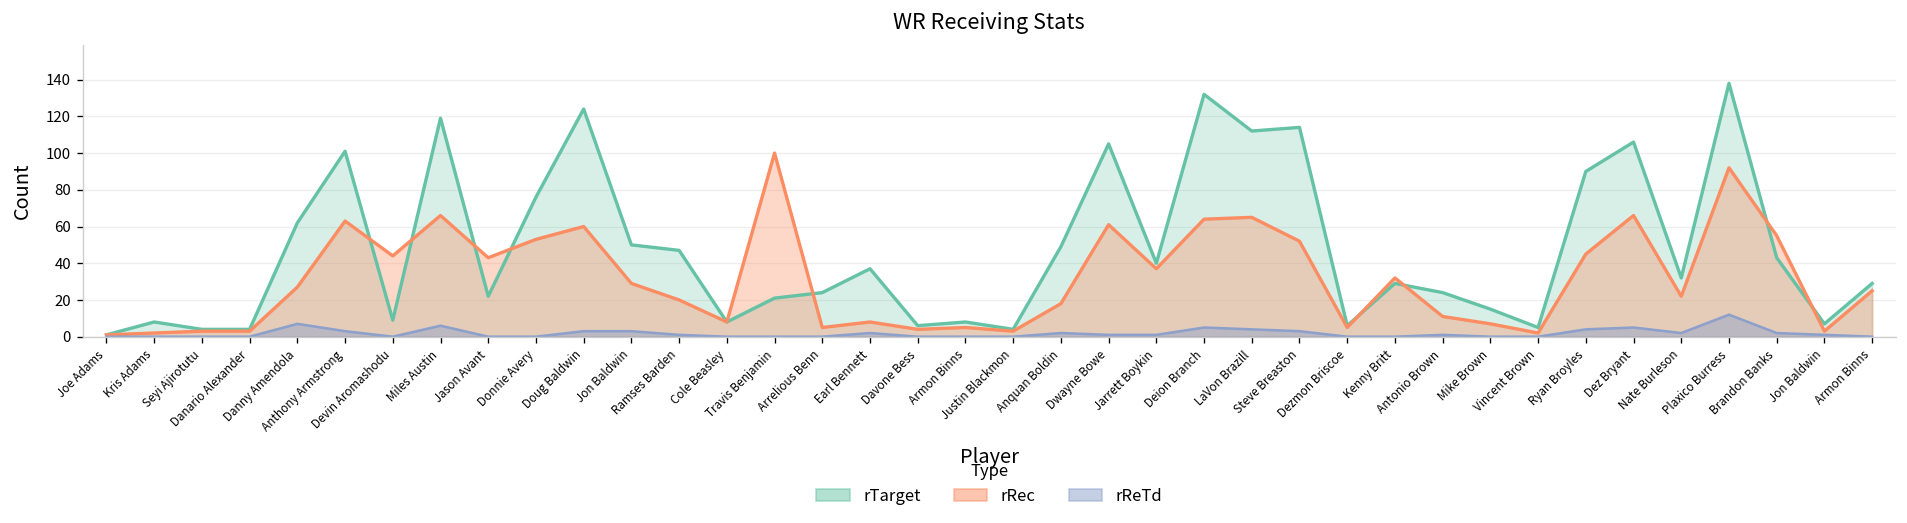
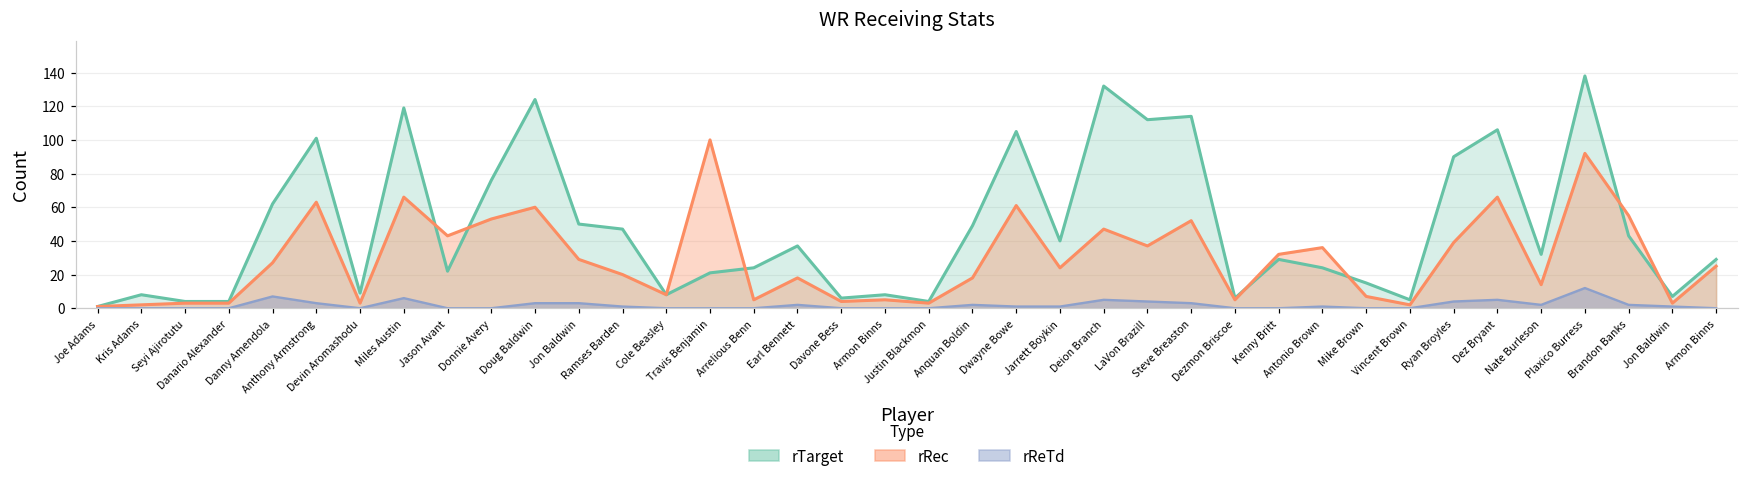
  {
    "rRec": {
      "Kris Adams": 2,
      "Danny Amendola": 27,
      "Anthony Armstrong": 63,
-     "Devin Aromashodu": 44,
+     "Devin Aromashodu": 3,
      "Miles Austin": 66,
      "Jason Avant": 43,
      "Donnie Avery": 53,
      "Doug Baldwin": 60,
      "Ramses Barden": 20,
      "Travis Benjamin": 100,
      "Arrelious Benn": 5,
-     "Earl Bennett": 8,
+     "Earl Bennett": 18,
      "Davone Bess": 4,
      "Anquan Boldin": 18,
      "Dwayne Bowe": 61,
-     "Jarrett Boykin": 37,
-     "Deion Branch": 64,
-     "LaVon Brazill": 65,
+     "Jarrett Boykin": 24,
+     "Deion Branch": 47,
+     "LaVon Brazill": 37,
      "Steve Breaston": 52,
      "Kenny Britt": 32,
-     "Antonio Brown": 11,
+     "Antonio Brown": 36,
      "Mike Brown": 7,
      "Vincent Brown": 2,
-     "Ryan Broyles": 45,
+     "Ryan Broyles": 39,
      "Dez Bryant": 66,
-     "Nate Burleson": 22,
+     "Nate Burleson": 14,
      "Plaxico Burress": 92,
      "Brandon Banks": 55
    }
  }
